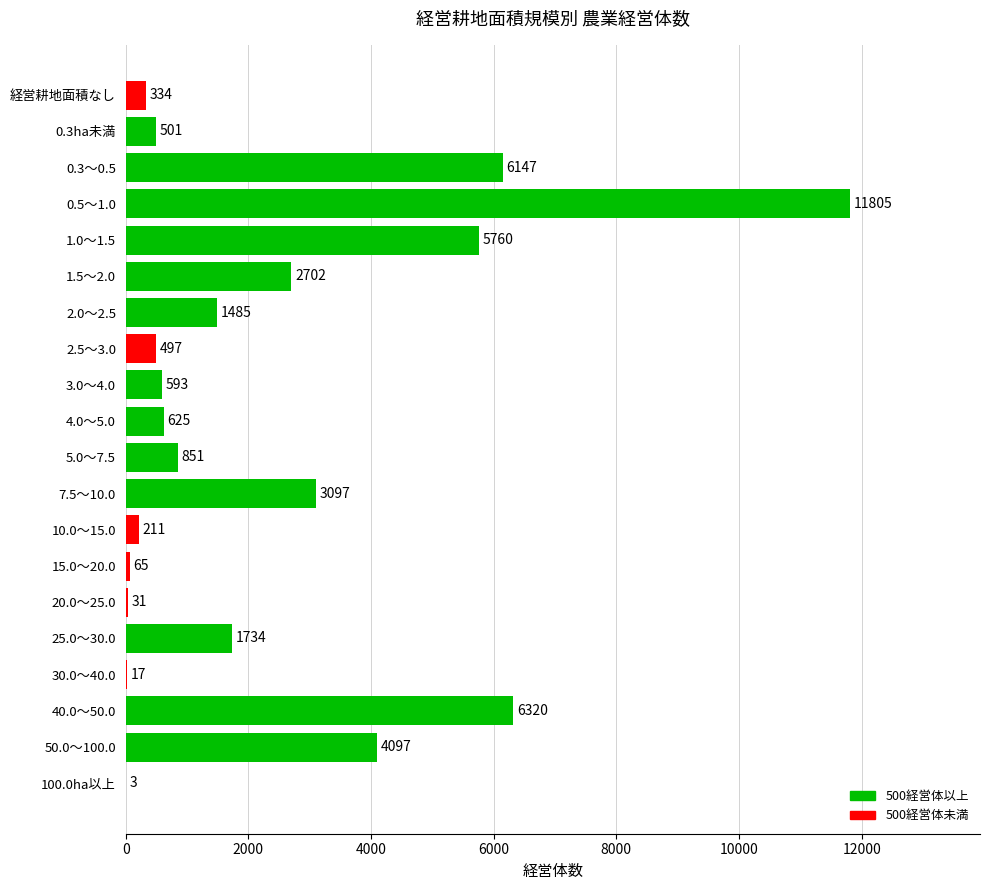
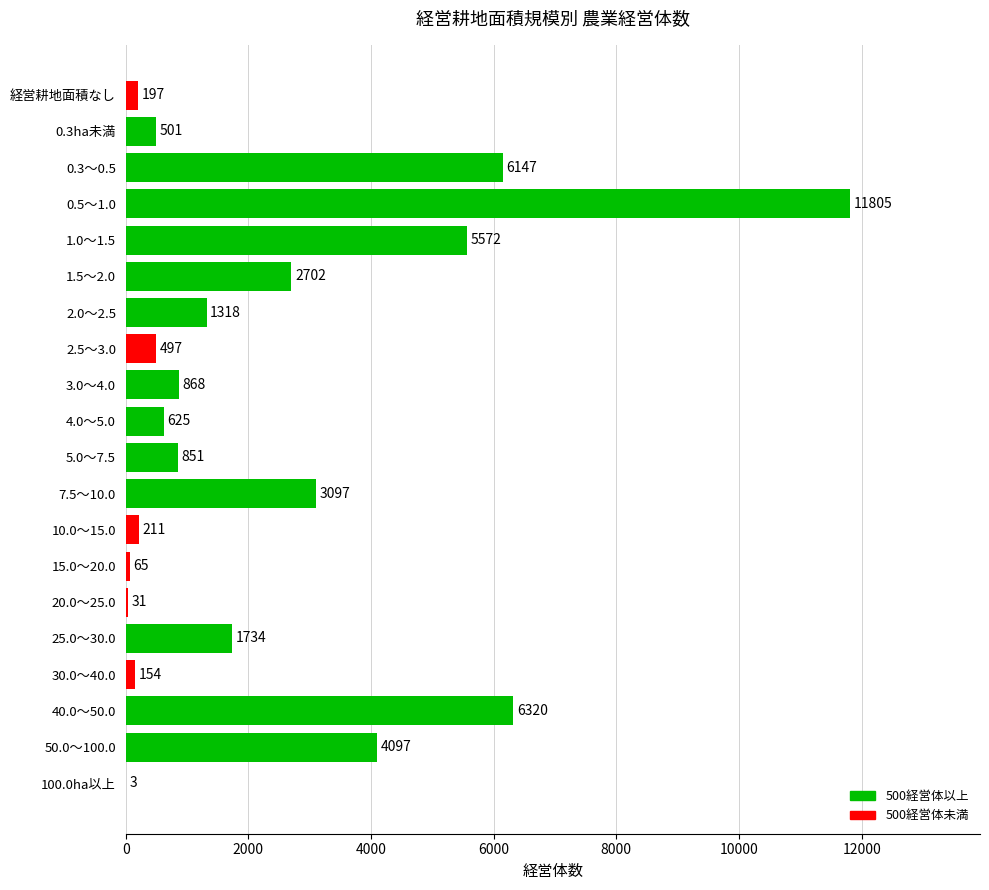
  {
-   "経営耕地面積なし": 334,
+   "経営耕地面積なし": 197,
    "0.3ha未満": 501,
    "0.3～0.5": 6147,
    "0.5～1.0": 11805,
-   "1.0～1.5": 5760,
+   "1.0～1.5": 5572,
    "1.5～2.0": 2702,
-   "2.0～2.5": 1485,
+   "2.0～2.5": 1318,
    "2.5～3.0": 497,
-   "3.0～4.0": 593,
+   "3.0～4.0": 868,
    "4.0～5.0": 625,
    "5.0～7.5": 851,
    "7.5～10.0": 3097,
    "10.0～15.0": 211,
    "15.0～20.0": 65,
    "20.0～25.0": 31,
    "25.0～30.0": 1734,
-   "30.0～40.0": 17,
+   "30.0～40.0": 154,
    "40.0～50.0": 6320,
    "50.0～100.0": 4097,
    "100.0ha以上": 3
  }
